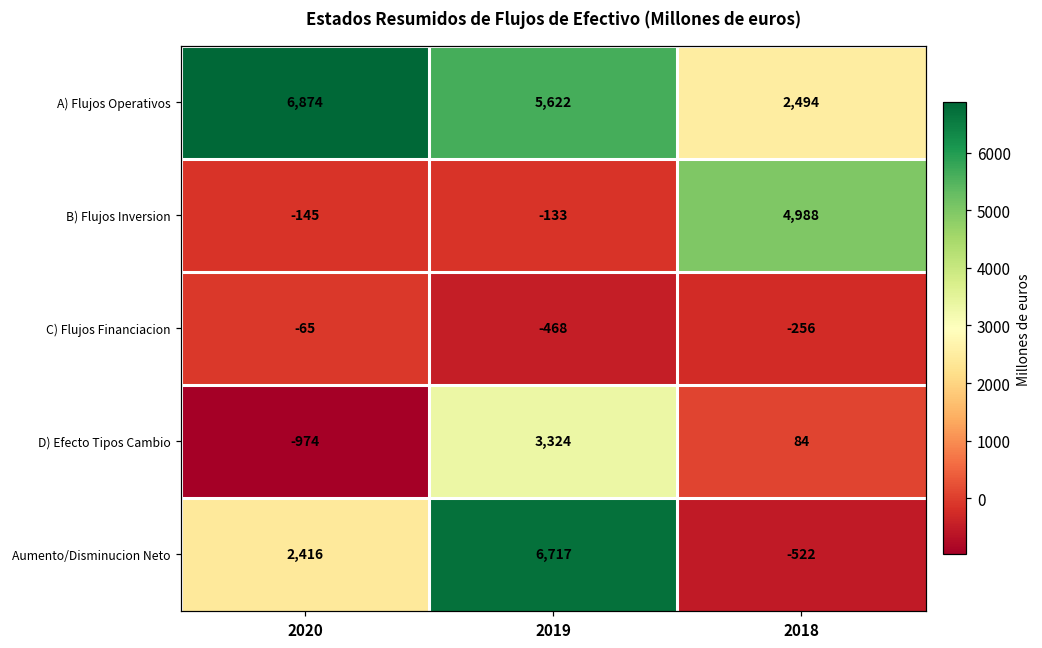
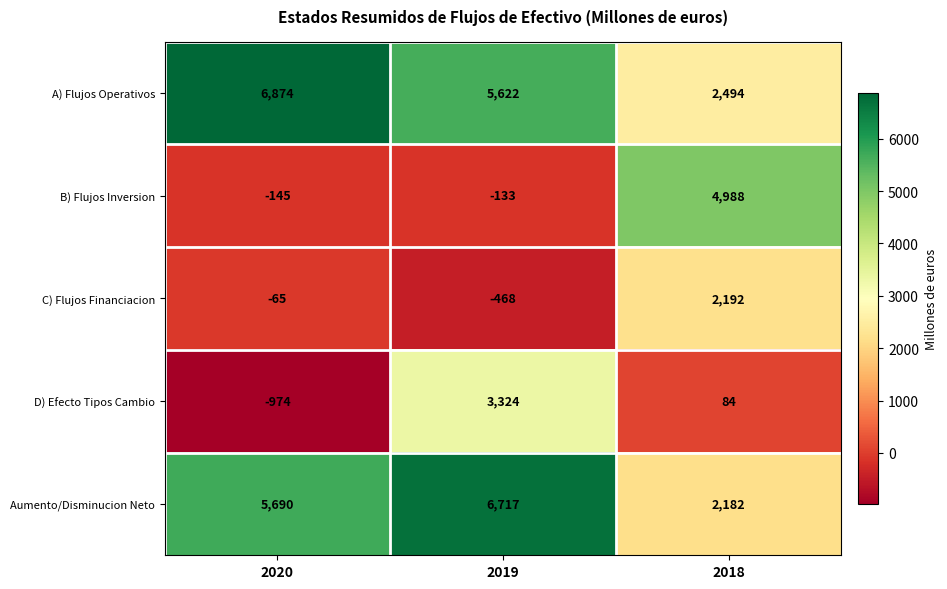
  {
    "A) Flujos Operativos": {
      "2020": "6,874",
      "2019": "5,622",
      "2018": "2,494"
    },
    "B) Flujos Inversion": {
      "2020": "-145",
      "2019": "-133",
      "2018": "4,988"
    },
    "C) Flujos Financiacion": {
      "2020": "-65",
      "2019": "-468",
-     "2018": "-256"
+     "2018": "2,192"
    },
    "D) Efecto Tipos Cambio": {
      "2020": "-974",
      "2019": "3,324",
      "2018": "84"
    },
    "Aumento/Disminucion Neto": {
-     "2020": "2,416",
+     "2020": "5,690",
      "2019": "6,717",
-     "2018": "-522"
+     "2018": "2,182"
    }
  }
